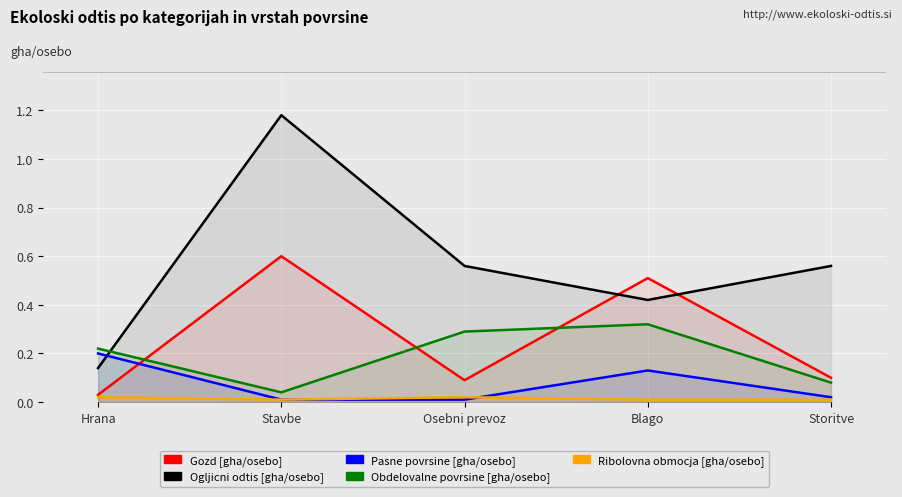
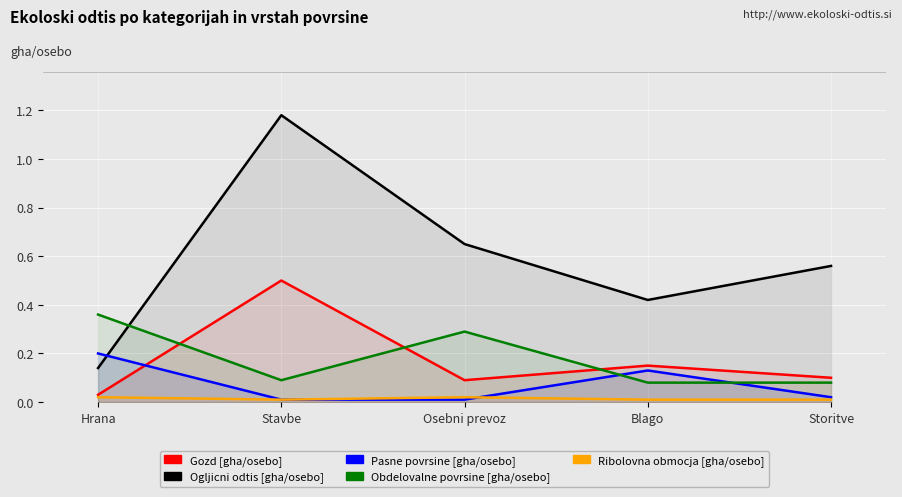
  {
    "Gozd [gha/osebo]": {
-     "Stavbe": 0.6,
+     "Stavbe": 0.5,
      "Osebni prevoz": 0.09,
-     "Blago": 0.51,
+     "Blago": 0.15,
      "Storitve": 0.10
    },
    "Ogljicni odtis [gha/osebo]": {
      "Hrana": 0.14,
      "Stavbe": 1.18,
-     "Osebni prevoz": 0.56,
+     "Osebni prevoz": 0.65,
      "Blago": 0.42,
      "Storitve": 0.56
    },
    "Pasne povrsine [gha/osebo]": {
      "Hrana": 0.20,
      "Blago": 0.13
    },
    "Obdelovalne povrsine [gha/osebo]": {
-     "Hrana": 0.22,
-     "Stavbe": 0.04,
+     "Hrana": 0.36,
+     "Stavbe": 0.09,
      "Osebni prevoz": 0.29,
-     "Blago": 0.32,
+     "Blago": 0.08,
      "Storitve": 0.08
    },
    "Ribolovna obmocja [gha/osebo]": {
      "Blago": 0.01
    }
  }
